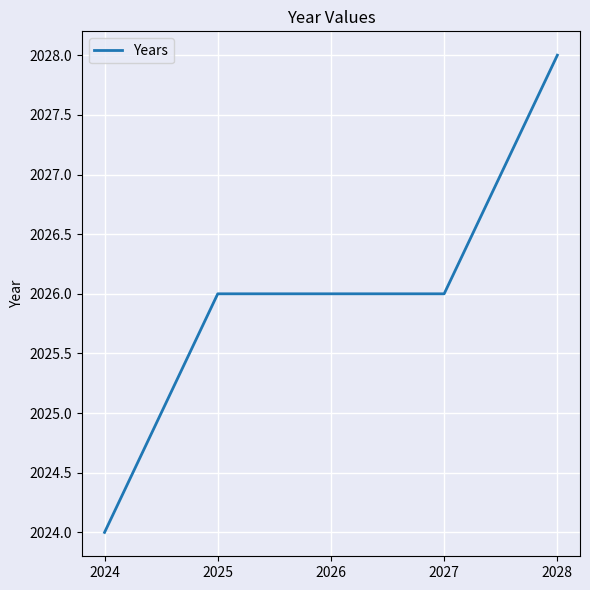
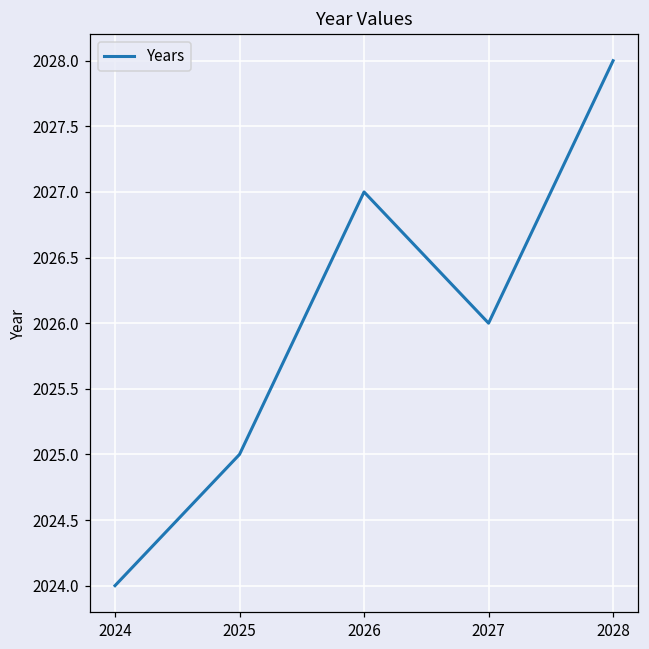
  {
    "2024": 2024,
-   "2025": 2026,
-   "2026": 2026,
+   "2025": 2025,
+   "2026": 2027,
    "2027": 2026,
    "2028": 2028
  }
